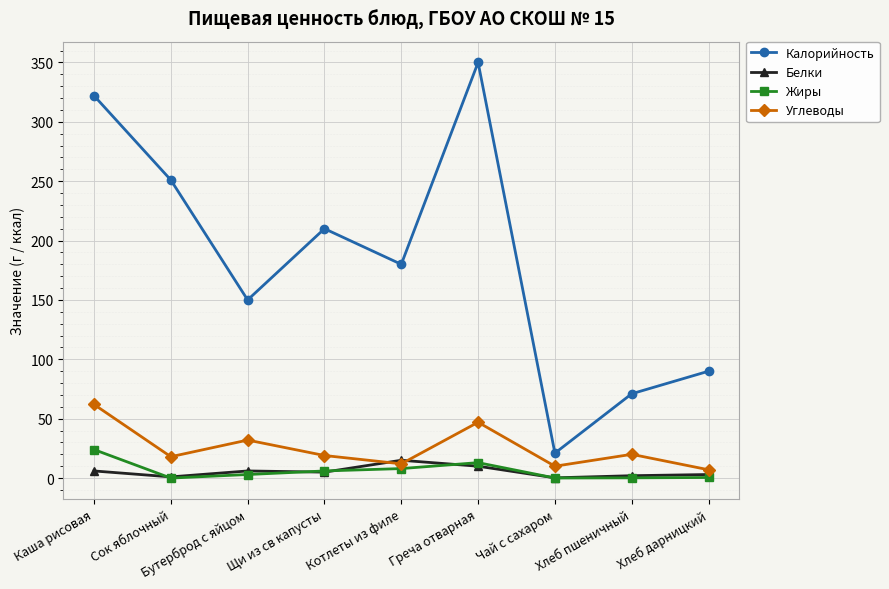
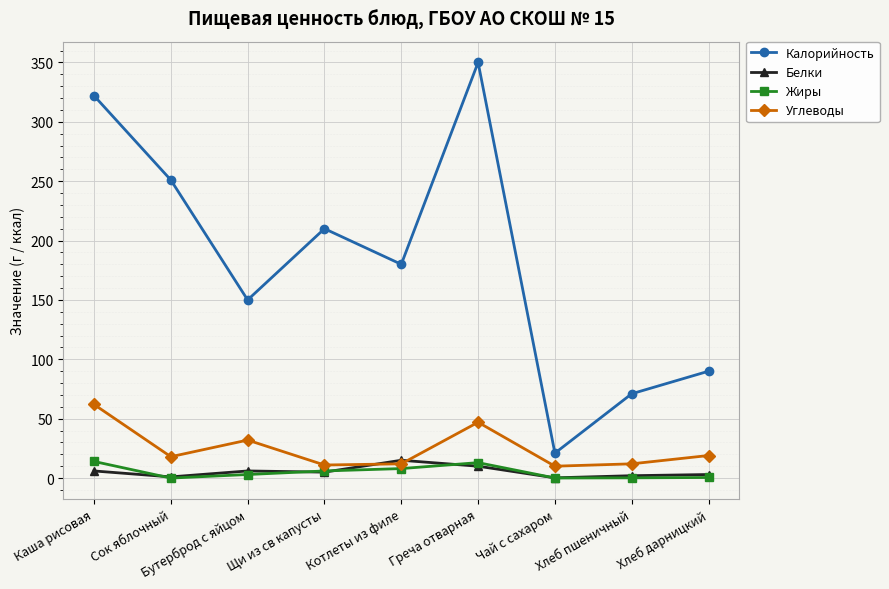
  {
    "Калорийность": {
      "Каша рисовая": 322,
      "Сок яблочный": 251,
      "Бутерброд с яйцом": 150,
      "Щи из св капусты": 210,
      "Котлеты из филе": 180,
      "Греча отварная": 350,
      "Чай с сахаром": 21,
      "Хлеб пшеничный": 71,
      "Хлеб дарницкий": 90
    },
    "Белки": {
      "Каша рисовая": 6,
      "Бутерброд с яйцом": 6,
      "Котлеты из филе": 15,
      "Греча отварная": 10,
      "Хлеб дарницкий": 3
    },
    "Жиры": {
-     "Каша рисовая": 24,
+     "Каша рисовая": 14,
      "Бутерброд с яйцом": 3,
      "Котлеты из филе": 8,
      "Греча отварная": 13,
      "Хлеб дарницкий": 0
    },
    "Углеводы": {
      "Каша рисовая": 62,
      "Сок яблочный": 18,
      "Бутерброд с яйцом": 32,
-     "Щи из св капусты": 19,
+     "Щи из св капусты": 11,
      "Котлеты из филе": 12,
      "Греча отварная": 47,
      "Чай с сахаром": 10,
-     "Хлеб пшеничный": 20,
-     "Хлеб дарницкий": 7
+     "Хлеб пшеничный": 12,
+     "Хлеб дарницкий": 19
    }
  }
